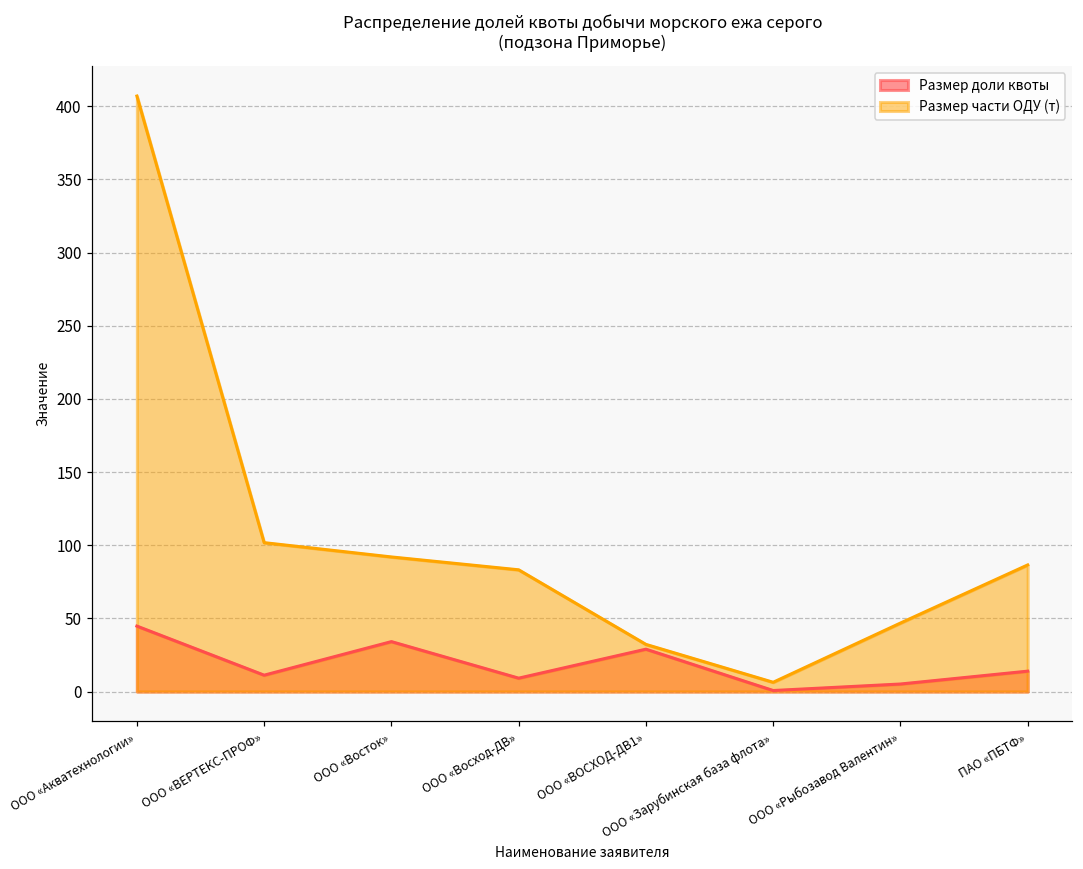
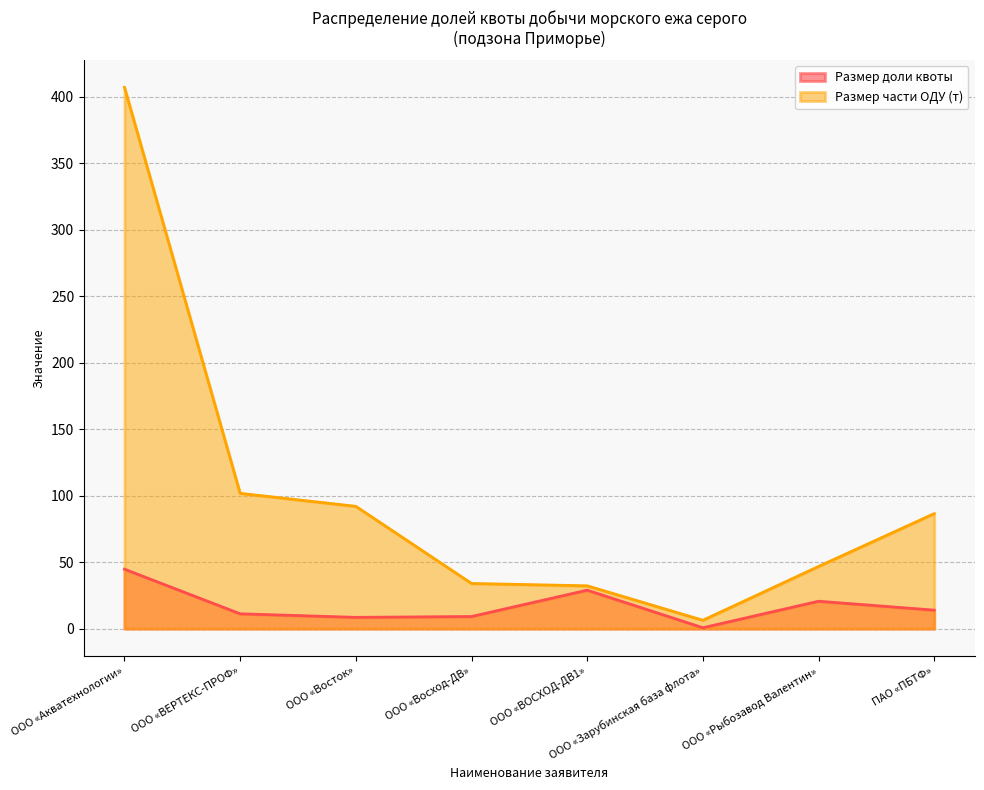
  {
    "Размер доли квоты": {
      "ООО «Акватехнологии»": 45,
      "ООО «ВЕРТЕКС-ПРОФ»": 11,
-     "ООО «Восток»": 34,
+     "ООО «Восток»": 9,
      "ООО «Восход-ДВ»": 9,
      "ООО «ВОСХОД-ДВ1»": 29,
      "ООО «Зарубинская база флота»": 1,
-     "ООО «Рыбозавод Валентин»": 5,
+     "ООО «Рыбозавод Валентин»": 21,
      "ПАО «ПБТФ»": 14
    },
    "Размер части ОДУ (т)": {
      "ООО «Акватехнологии»": 407,
      "ООО «ВЕРТЕКС-ПРОФ»": 102,
      "ООО «Восток»": 92,
-     "ООО «Восход-ДВ»": 83,
+     "ООО «Восход-ДВ»": 34,
      "ООО «ВОСХОД-ДВ1»": 32,
      "ООО «Зарубинская база флота»": 6,
      "ООО «Рыбозавод Валентин»": 47,
      "ПАО «ПБТФ»": 87
    }
  }
